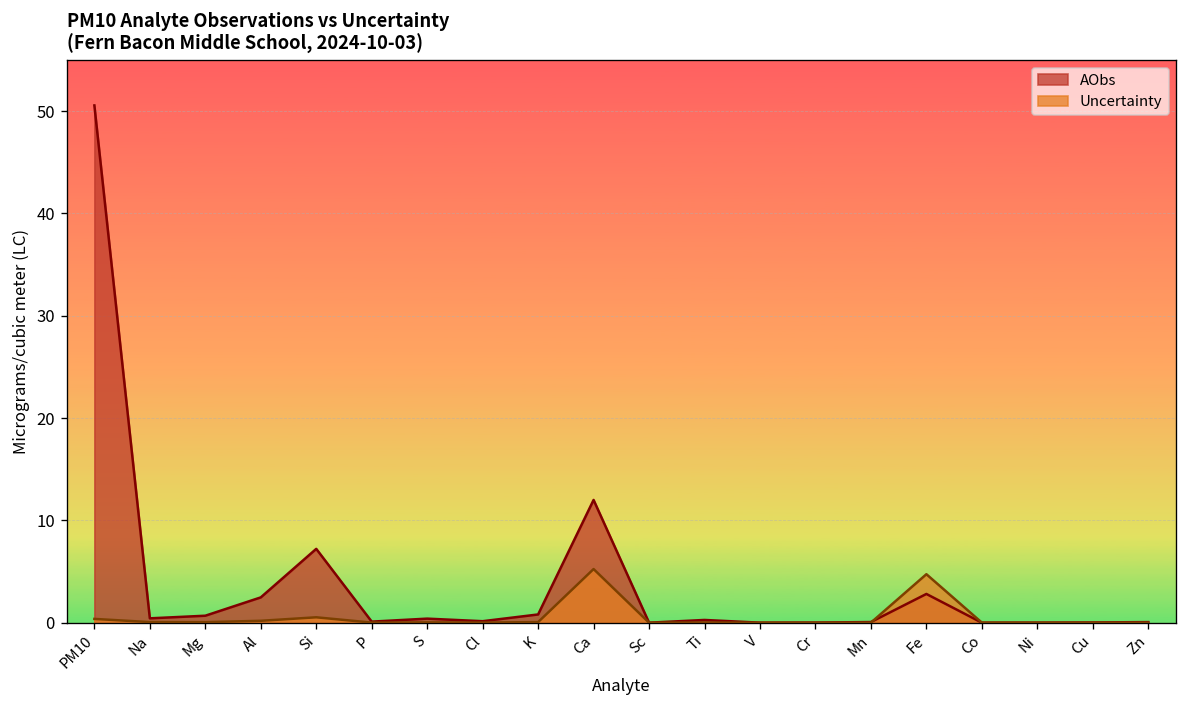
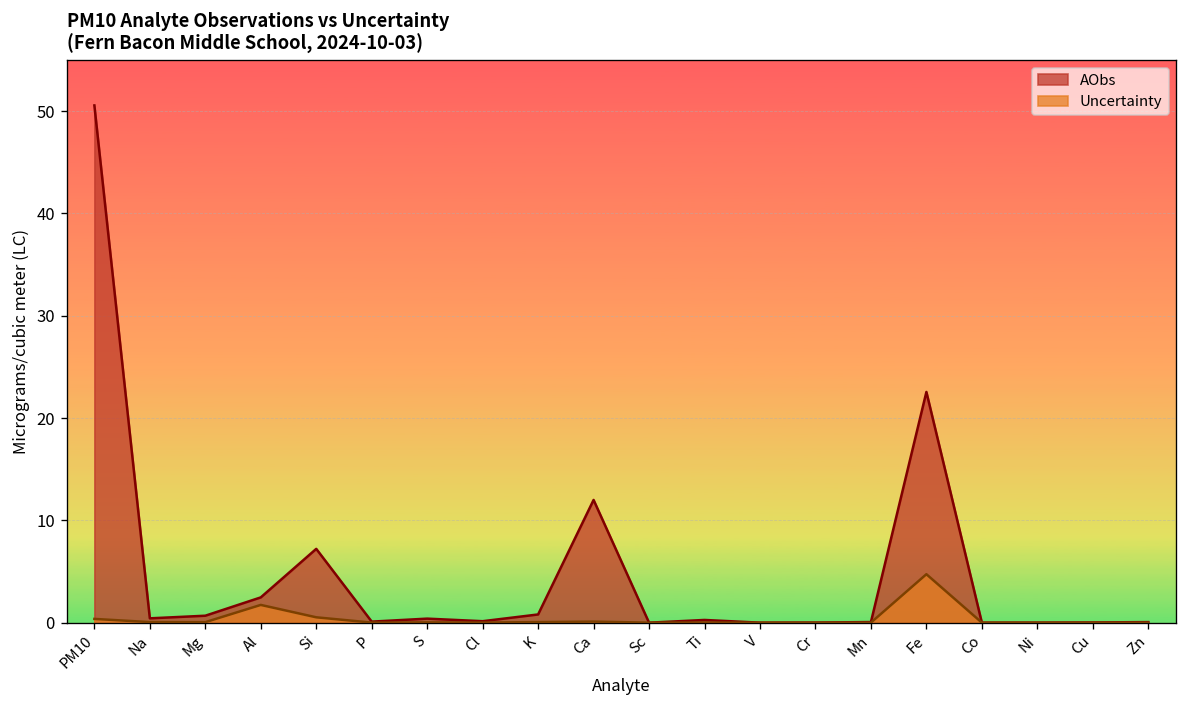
  {
    "AObs": {
      "PM10": 51,
      "Na": 0,
      "Mg": 1,
      "Al": 2,
      "Si": 7,
      "S": 0,
      "K": 1,
      "Ca": 12,
-     "Fe": 3
+     "Fe": 23
    },
    "Uncertainty": {
      "PM10": 0,
      "Na": 0,
      "Mg": 0,
-     "Al": 0,
+     "Al": 2,
      "Si": 1,
      "S": 0,
      "K": 0,
-     "Ca": 5,
+     "Ca": 0,
      "Fe": 5
    }
  }
